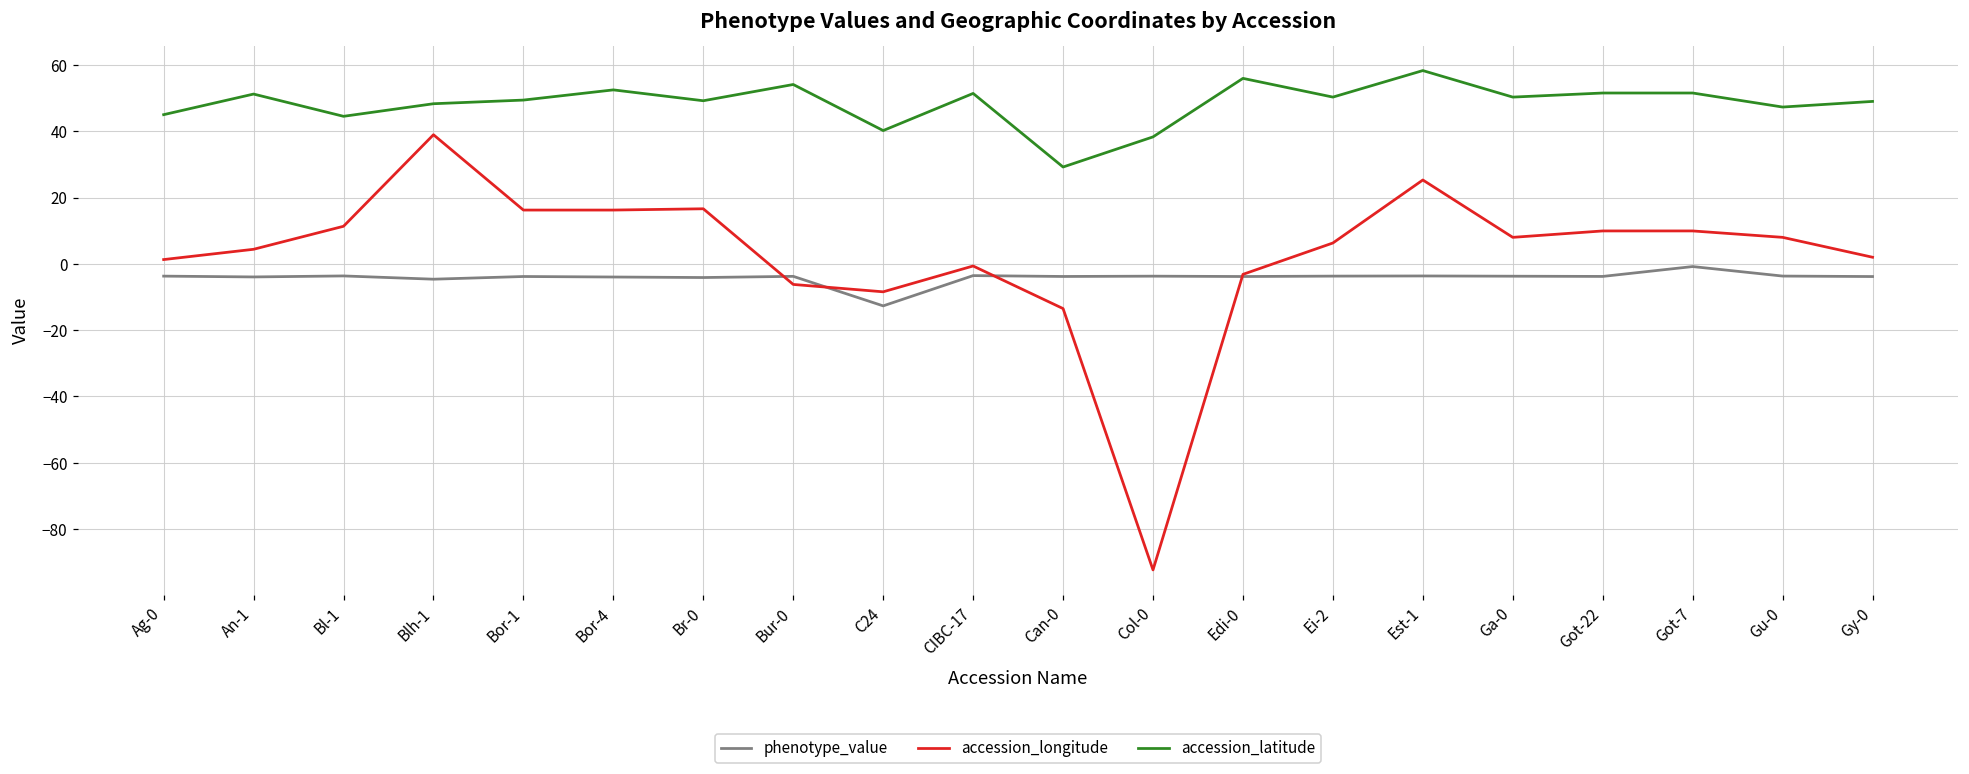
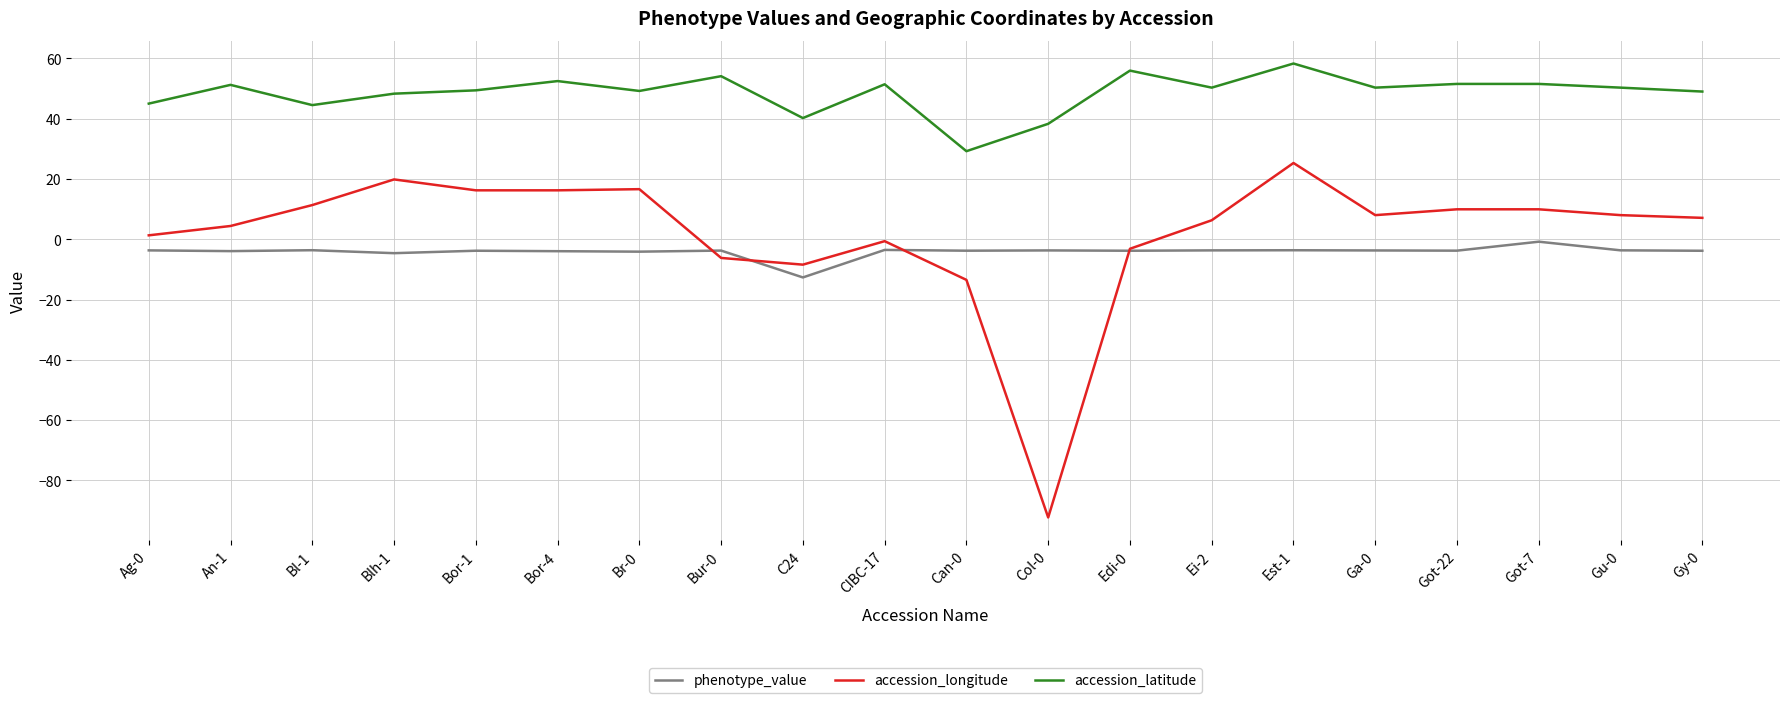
  {
    "phenotype_value": {
      "Ag-0": -4,
      "An-1": -4,
      "Bl-1": -4,
      "Blh-1": -5,
      "Bor-1": -4,
      "Bor-4": -4,
      "Br-0": -4,
      "Bur-0": -4,
      "C24": -13,
      "CIBC-17": -4,
      "Can-0": -4,
      "Col-0": -4,
      "Ei-2": -4,
      "Est-1": -4,
      "Ga-0": -4,
      "Got-22": -4,
      "Got-7": -1,
      "Gu-0": -4,
      "Gy-0": -4
    },
    "accession_longitude": {
      "Ag-0": 1,
      "An-1": 4,
      "Bl-1": 11,
-     "Blh-1": 39,
+     "Blh-1": 20,
      "Bor-1": 16,
      "Bor-4": 16,
      "Br-0": 17,
      "Bur-0": -6,
      "C24": -8,
      "CIBC-17": -1,
      "Can-0": -13,
      "Col-0": -92,
      "Ei-2": 6,
      "Est-1": 25,
      "Ga-0": 8,
      "Got-22": 10,
      "Got-7": 10,
      "Gu-0": 8,
-     "Gy-0": 2
+     "Gy-0": 7
    },
    "accession_latitude": {
      "Ag-0": 45,
      "An-1": 51,
      "Bl-1": 45,
      "Blh-1": 48,
      "Bor-1": 49,
      "Bor-4": 52,
      "Br-0": 49,
      "Bur-0": 54,
      "C24": 40,
      "CIBC-17": 51,
      "Can-0": 29,
      "Col-0": 38,
      "Edi-0": 56,
      "Ei-2": 50,
      "Est-1": 58,
      "Ga-0": 50,
      "Got-22": 52,
      "Got-7": 52,
-     "Gu-0": 47,
+     "Gu-0": 50,
      "Gy-0": 49
    }
  }
